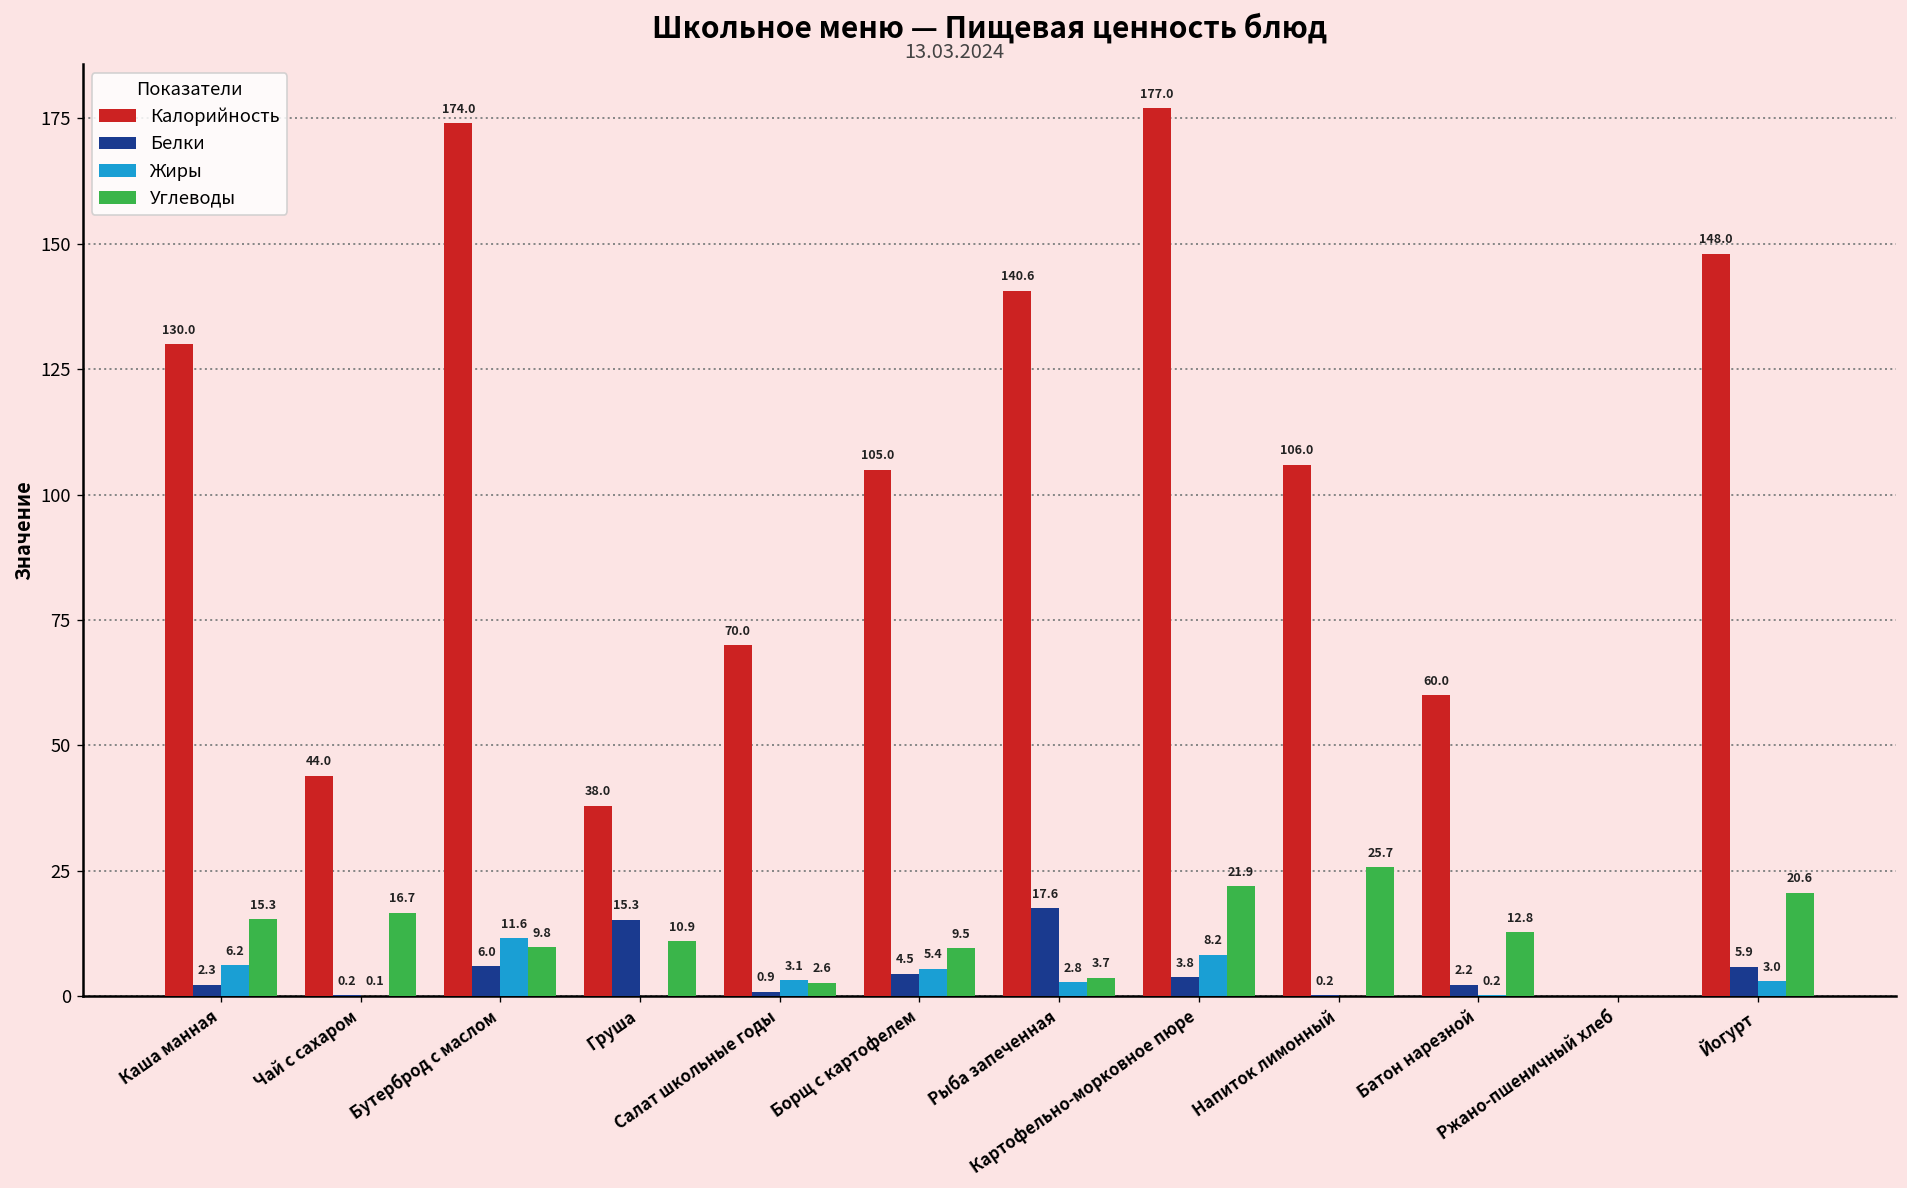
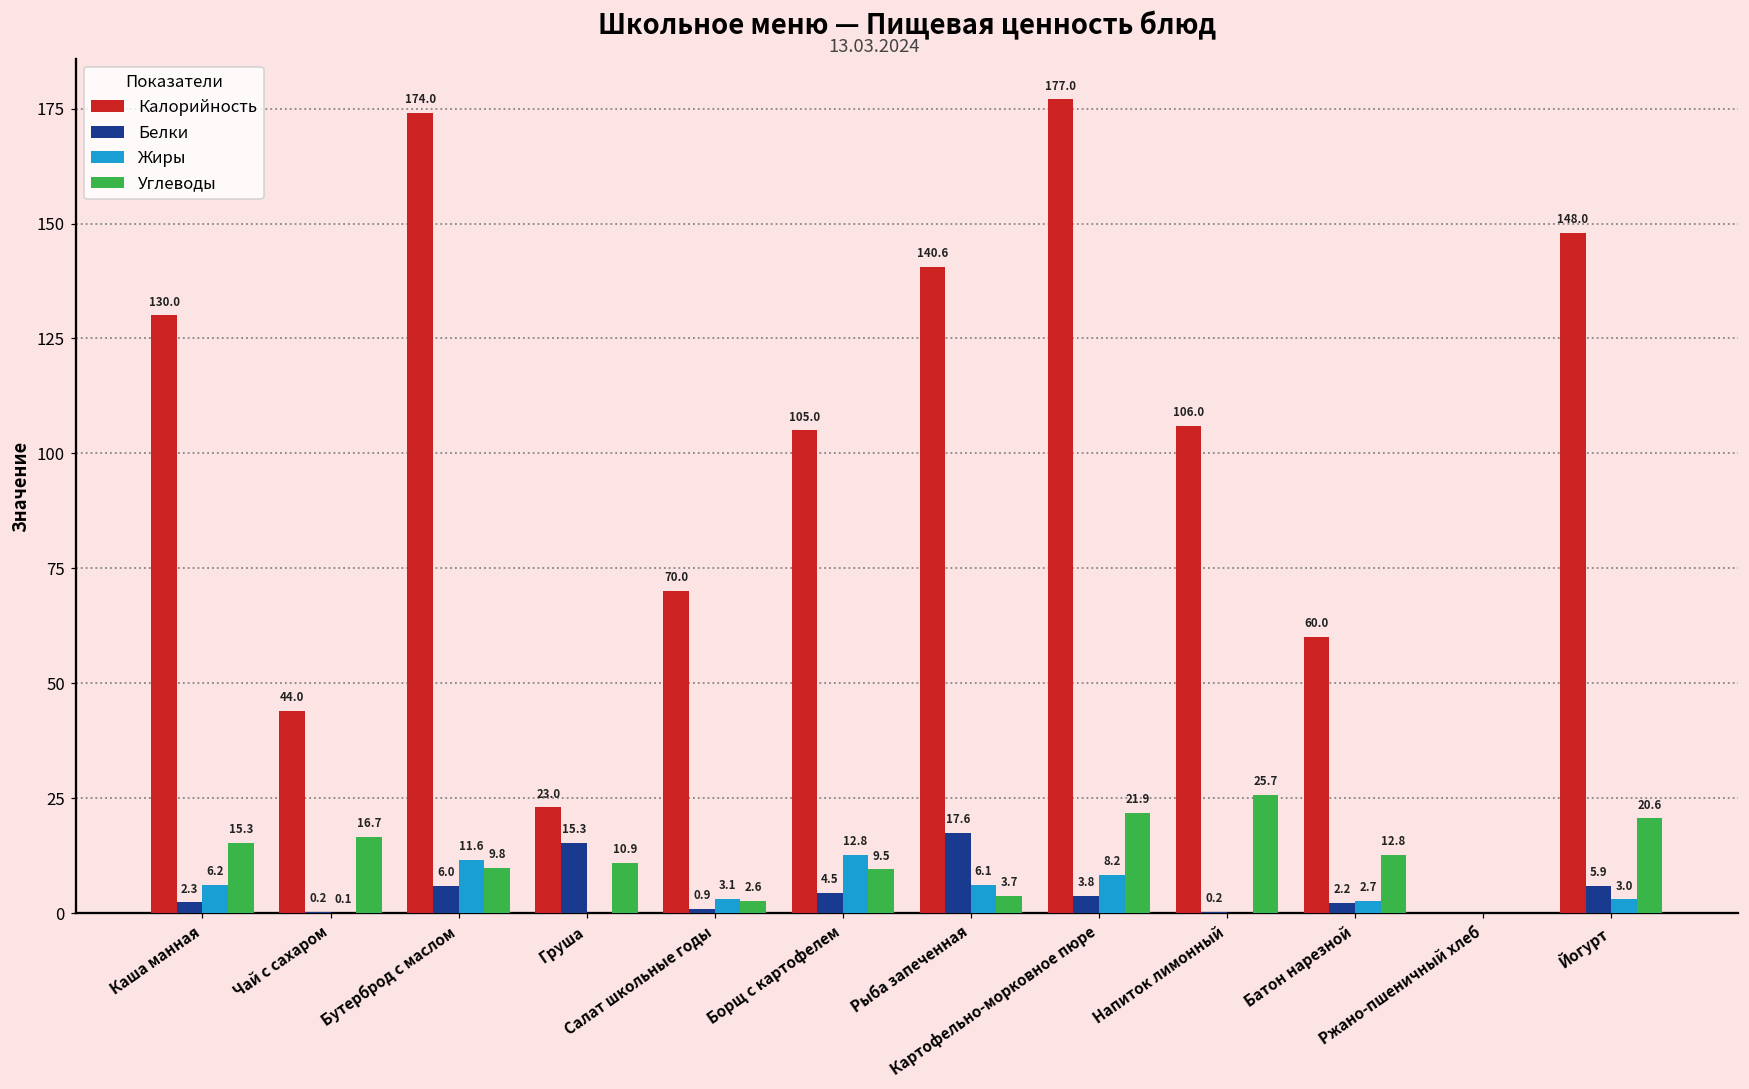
  {
    "Калорийность": {
      "Каша манная": 130.0,
      "Чай с сахаром": 44.0,
      "Бутерброд с маслом": 174.0,
-     "Груша": 38.0,
+     "Груша": 23.0,
      "Салат школьные годы": 70.0,
      "Борщ с картофелем": 105.0,
      "Рыба запеченная": 140.6,
      "Картофельно-морковное пюре": 177.0,
      "Напиток лимонный": 106.0,
      "Батон нарезной": 60.0,
      "Йогурт": 148.0
    },
    "Белки": {
      "Каша манная": 2.3,
      "Чай с сахаром": 0.2,
      "Бутерброд с маслом": 6.0,
      "Груша": 15.3,
      "Салат школьные годы": 0.9,
      "Борщ с картофелем": 4.5,
      "Рыба запеченная": 17.6,
      "Картофельно-морковное пюре": 3.8,
      "Напиток лимонный": 0.2,
      "Батон нарезной": 2.2,
      "Йогурт": 5.9
    },
    "Жиры": {
      "Каша манная": 6.2,
      "Чай с сахаром": 0.1,
      "Бутерброд с маслом": 11.6,
      "Салат школьные годы": 3.1,
-     "Борщ с картофелем": 5.4,
-     "Рыба запеченная": 2.8,
+     "Борщ с картофелем": 12.8,
+     "Рыба запеченная": 6.1,
      "Картофельно-морковное пюре": 8.2,
-     "Батон нарезной": 0.2,
+     "Батон нарезной": 2.7,
      "Йогурт": 3.0
    },
    "Углеводы": {
      "Каша манная": 15.3,
      "Чай с сахаром": 16.7,
      "Бутерброд с маслом": 9.8,
      "Груша": 10.9,
      "Салат школьные годы": 2.6,
      "Борщ с картофелем": 9.5,
      "Рыба запеченная": 3.7,
      "Картофельно-морковное пюре": 21.9,
      "Напиток лимонный": 25.7,
      "Батон нарезной": 12.8,
      "Йогурт": 20.6
    }
  }
